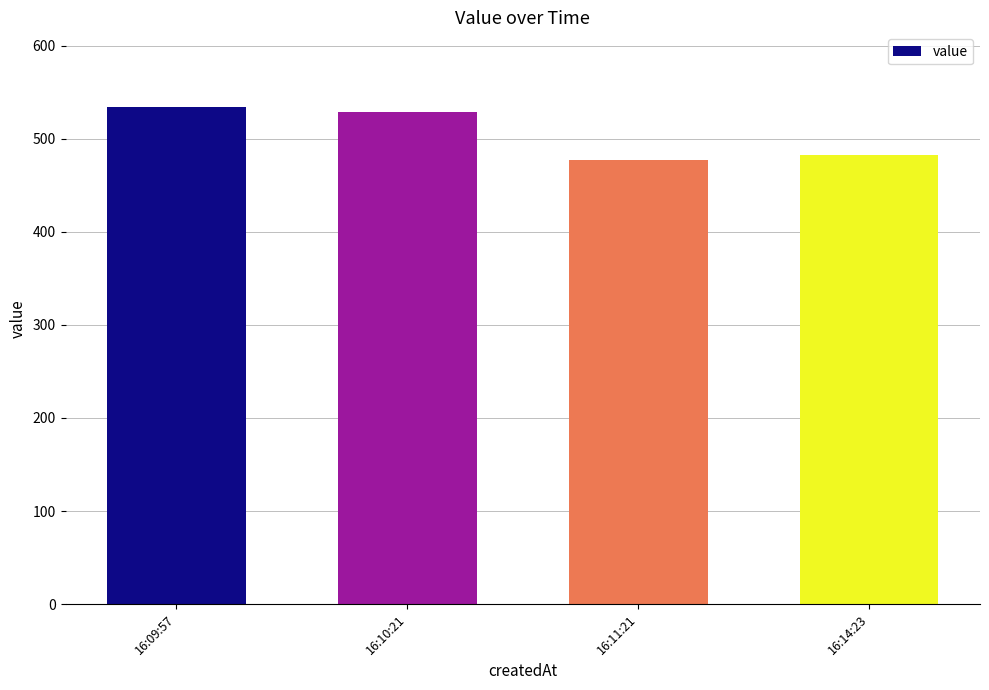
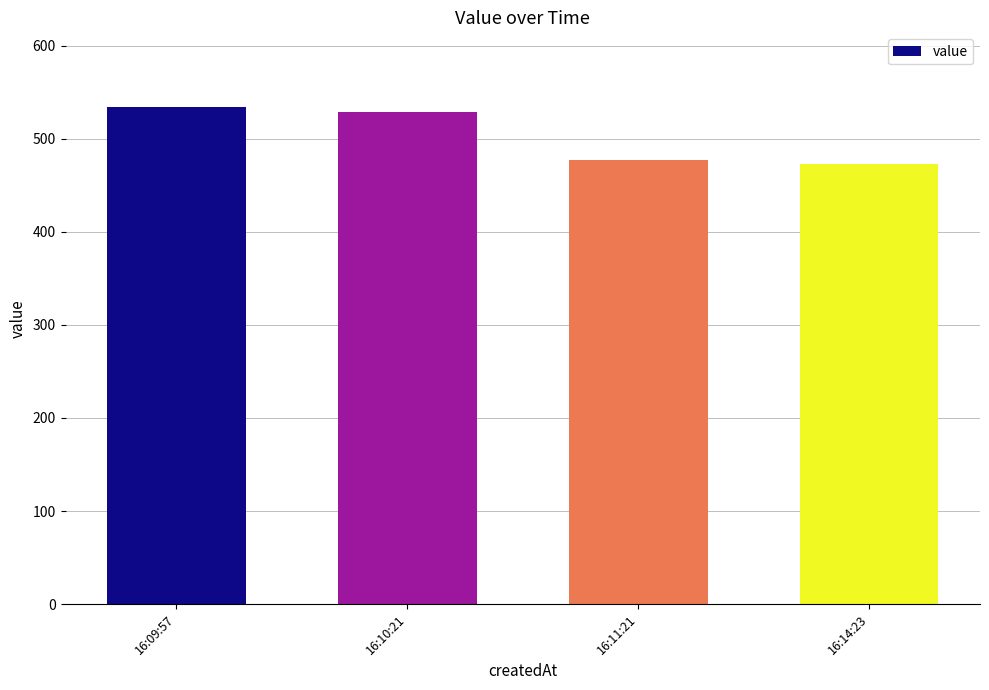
  {
    "16:09:57": 530,
    "16:10:21": 530,
    "16:11:21": 480,
-   "16:14:23": 480
+   "16:14:23": 470
  }
